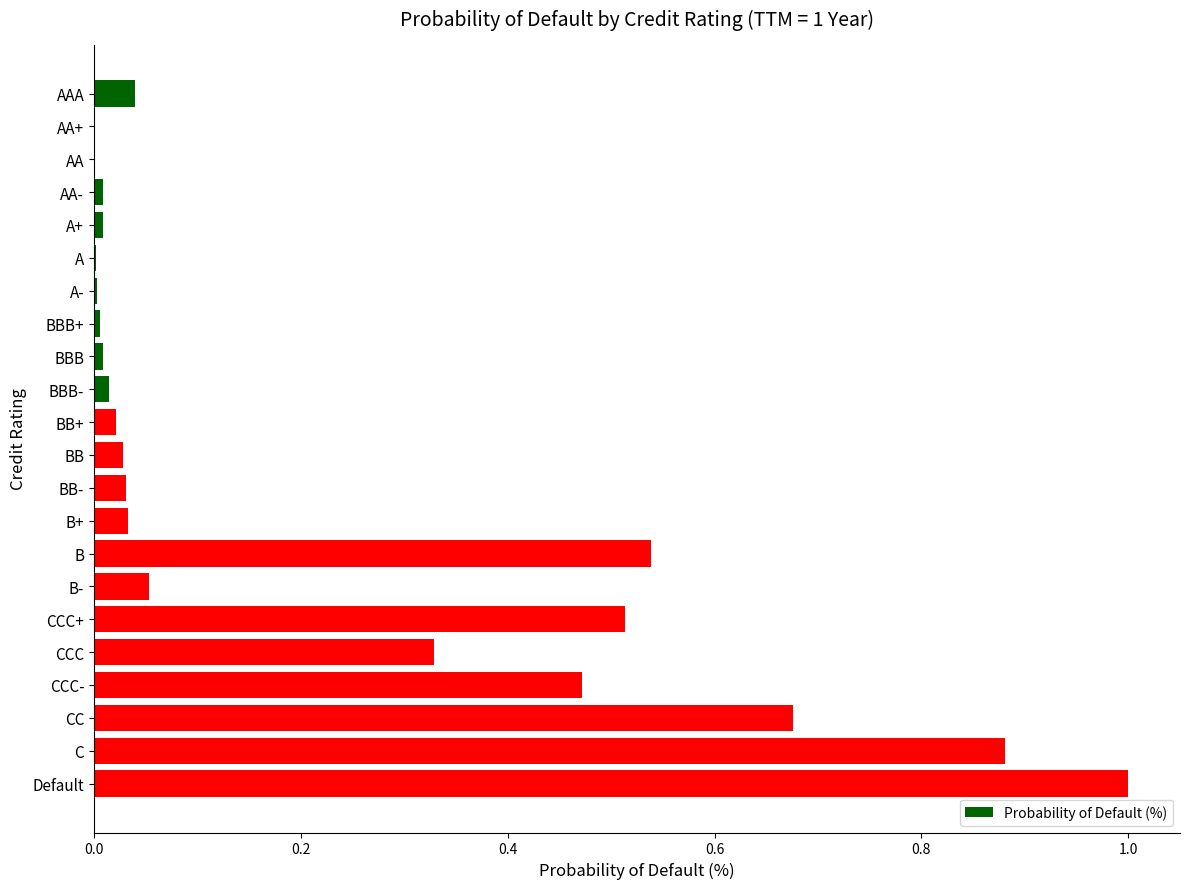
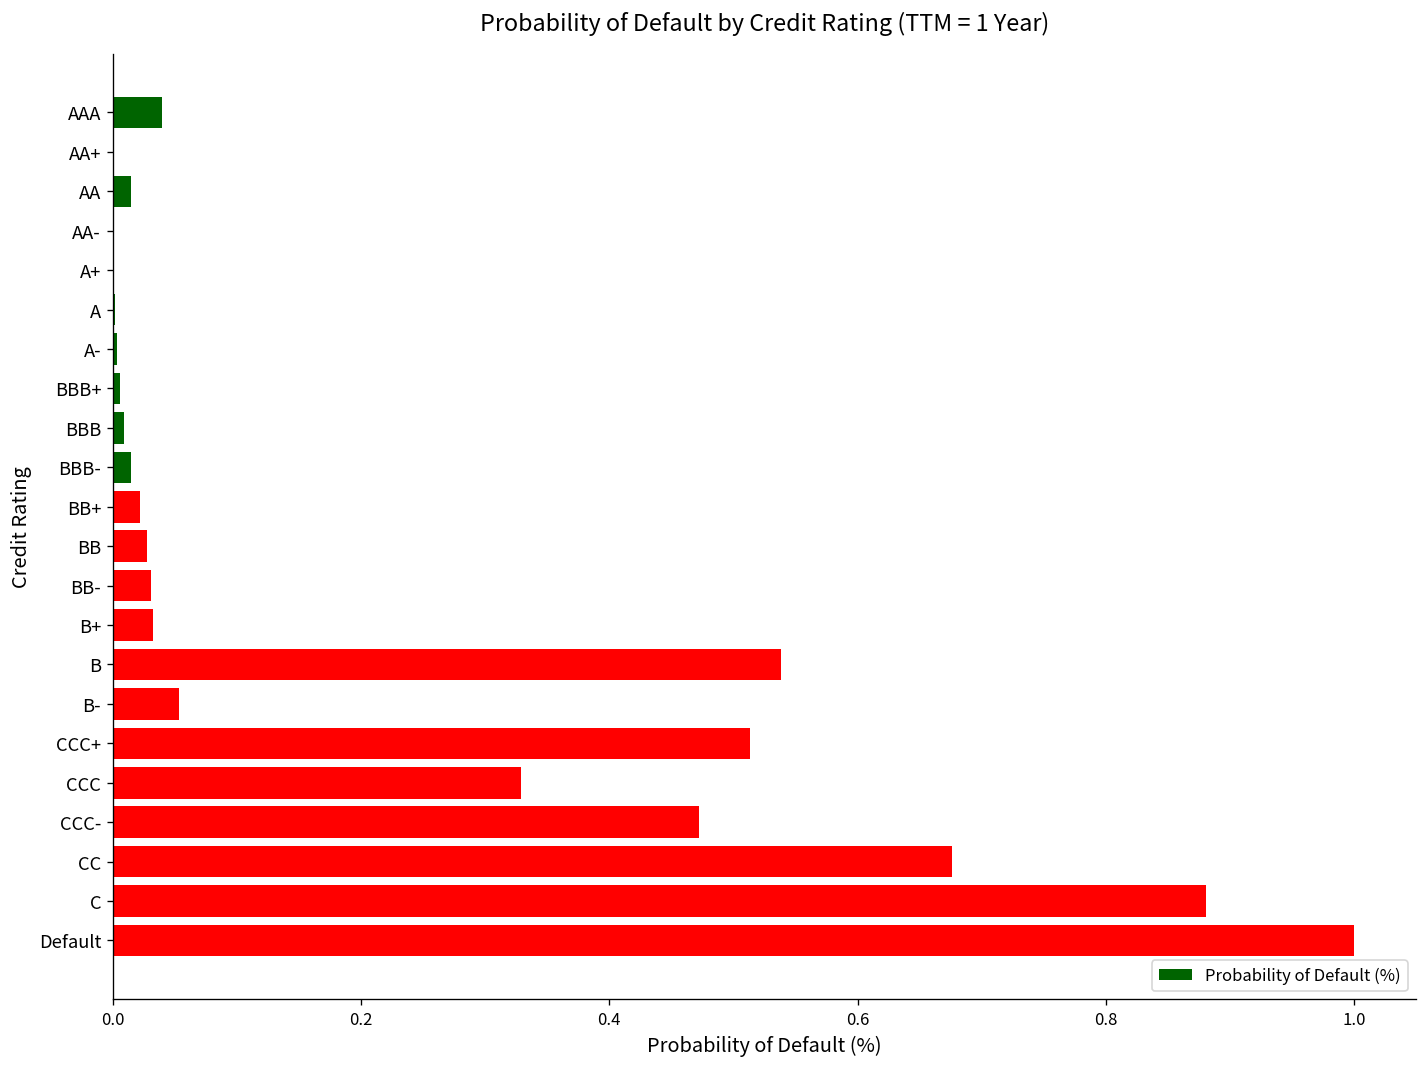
  {
    "AAA": 0.040,
-   "AA": 0.000,
-   "AA-": 0.009,
-   "A+": 0.009,
+   "AA": 0.015,
+   "AA-": 0.000,
+   "A+": 0.001,
    "A-": 0.003,
    "BBB+": 0.006,
    "BBB": 0.009,
    "BBB-": 0.014,
    "BB+": 0.022,
    "BB": 0.028,
    "BB-": 0.031,
    "B+": 0.032,
    "B": 0.539,
    "B-": 0.053,
    "CCC+": 0.513,
    "CCC": 0.329,
    "CCC-": 0.472,
    "CC": 0.676,
    "C": 0.881,
    "Default": 1.000
  }
